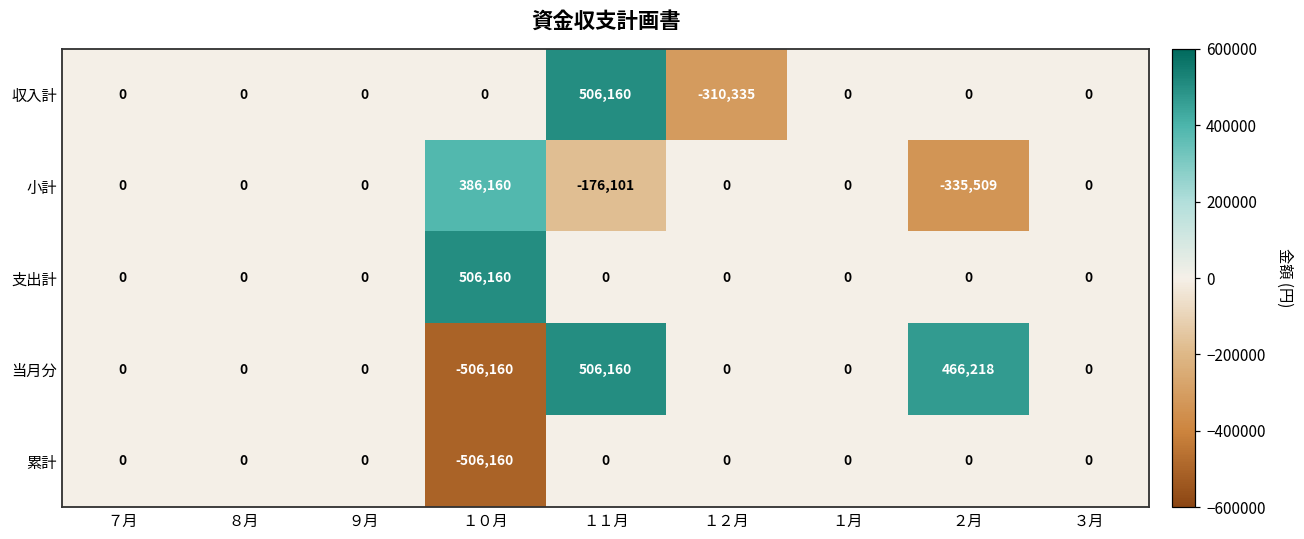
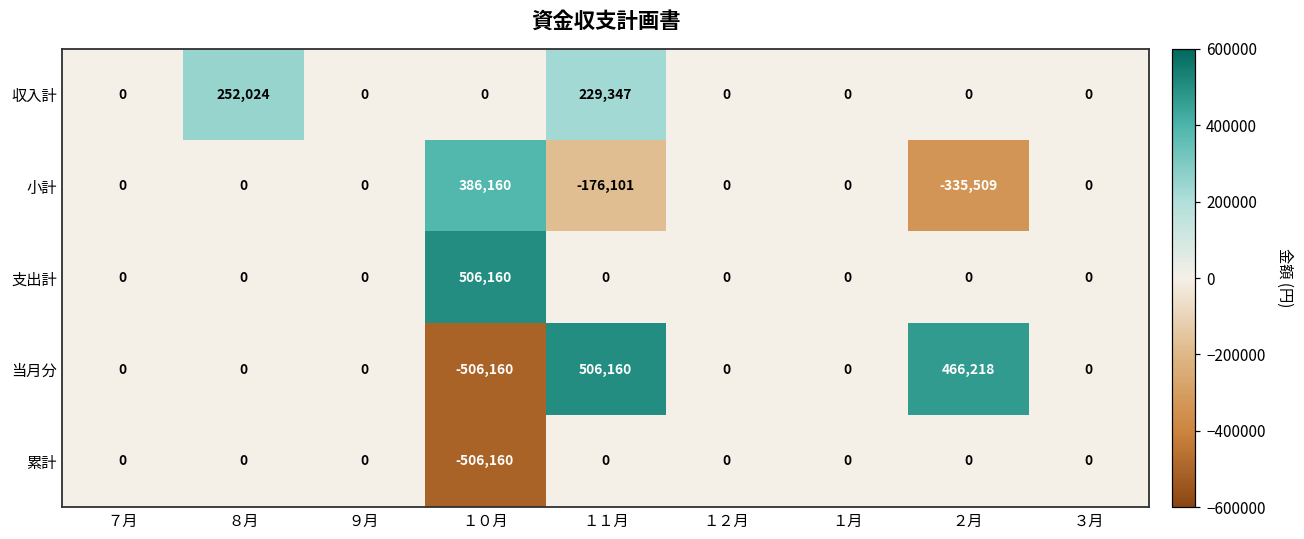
  {
    "収入計": {
      "７月": "0",
-     "８月": "0",
+     "８月": "252,024",
      "９月": "0",
      "１０月": "0",
-     "１１月": "506,160",
-     "１２月": "-310,335",
+     "１１月": "229,347",
+     "１２月": "0",
      "１月": "0",
      "２月": "0",
      "３月": "0"
    },
    "小計": {
      "７月": "0",
      "８月": "0",
      "９月": "0",
      "１０月": "386,160",
      "１１月": "-176,101",
      "１２月": "0",
      "１月": "0",
      "２月": "-335,509",
      "３月": "0"
    },
    "支出計": {
      "７月": "0",
      "８月": "0",
      "９月": "0",
      "１０月": "506,160",
      "１１月": "0",
      "１２月": "0",
      "１月": "0",
      "２月": "0",
      "３月": "0"
    },
    "当月分": {
      "７月": "0",
      "８月": "0",
      "９月": "0",
      "１０月": "-506,160",
      "１１月": "506,160",
      "１２月": "0",
      "１月": "0",
      "２月": "466,218",
      "３月": "0"
    },
    "累計": {
      "７月": "0",
      "８月": "0",
      "９月": "0",
      "１０月": "-506,160",
      "１１月": "0",
      "１２月": "0",
      "１月": "0",
      "２月": "0",
      "３月": "0"
    }
  }
